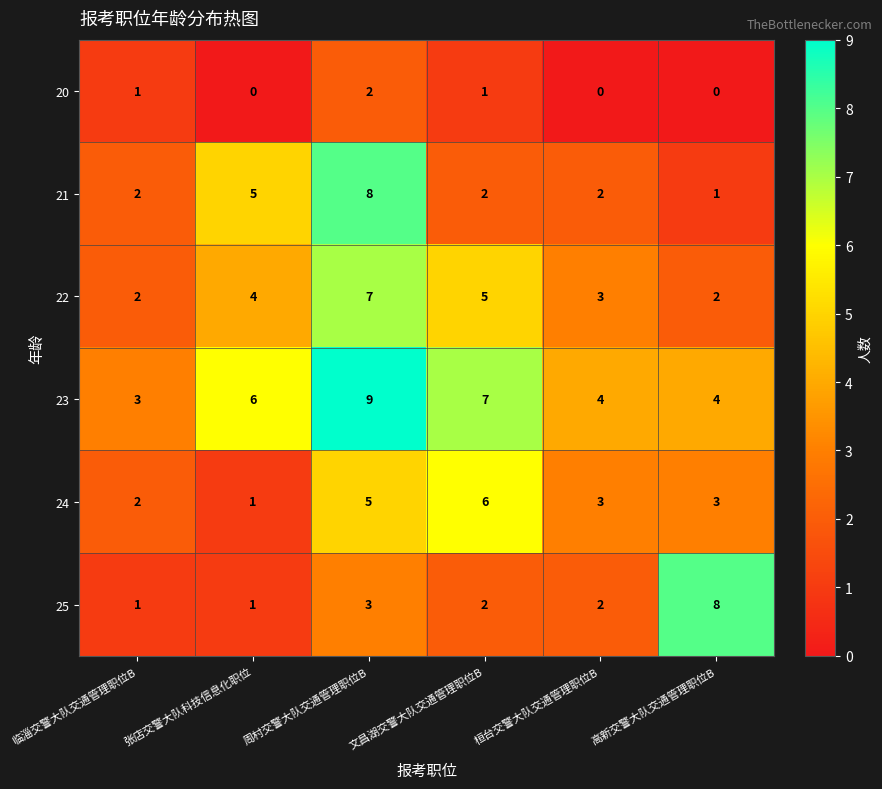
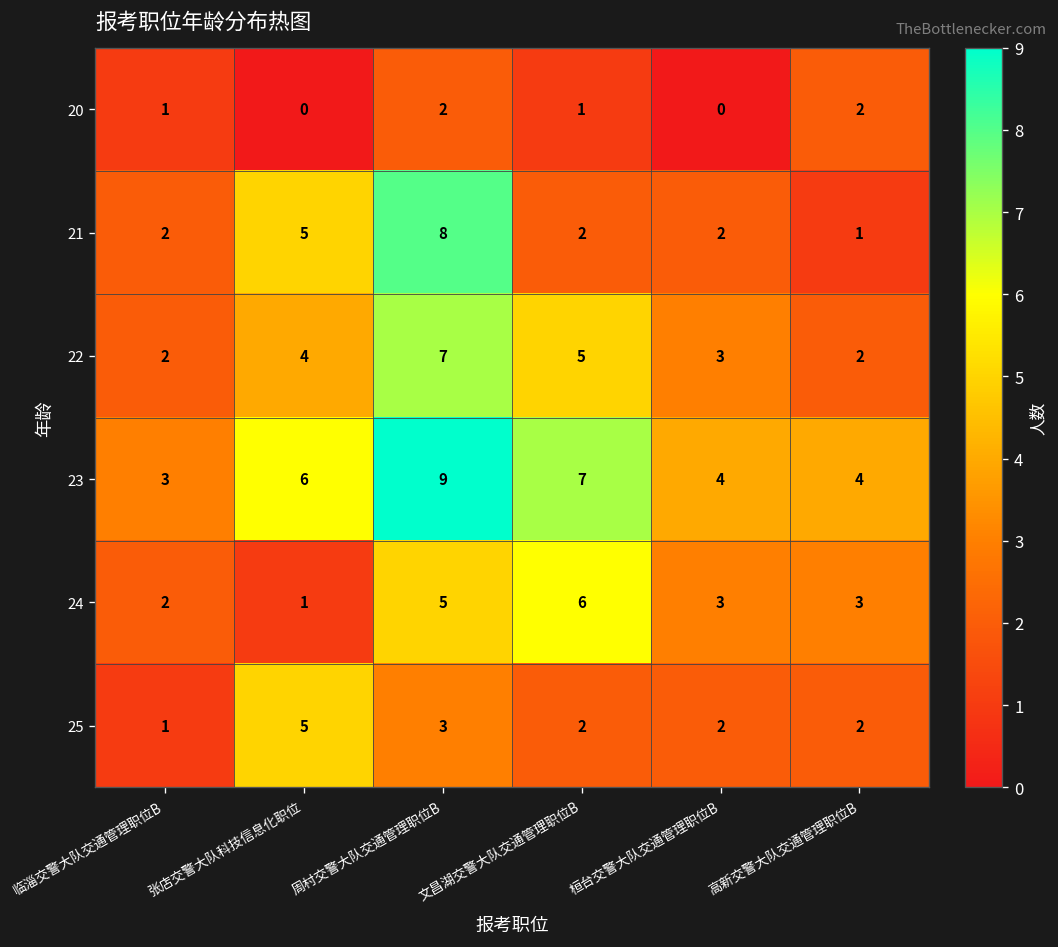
  {
    "20": {
      "临淄交警大队交通管理职位B": 1,
      "张店交警大队科技信息化职位": 0,
      "周村交警大队交通管理职位B": 2,
      "文昌湖交警大队交通管理职位B": 1,
      "桓台交警大队交通管理职位B": 0,
-     "高新交警大队交通管理职位B": 0
+     "高新交警大队交通管理职位B": 2
    },
    "21": {
      "临淄交警大队交通管理职位B": 2,
      "张店交警大队科技信息化职位": 5,
      "周村交警大队交通管理职位B": 8,
      "文昌湖交警大队交通管理职位B": 2,
      "桓台交警大队交通管理职位B": 2,
      "高新交警大队交通管理职位B": 1
    },
    "22": {
      "临淄交警大队交通管理职位B": 2,
      "张店交警大队科技信息化职位": 4,
      "周村交警大队交通管理职位B": 7,
      "文昌湖交警大队交通管理职位B": 5,
      "桓台交警大队交通管理职位B": 3,
      "高新交警大队交通管理职位B": 2
    },
    "23": {
      "临淄交警大队交通管理职位B": 3,
      "张店交警大队科技信息化职位": 6,
      "周村交警大队交通管理职位B": 9,
      "文昌湖交警大队交通管理职位B": 7,
      "桓台交警大队交通管理职位B": 4,
      "高新交警大队交通管理职位B": 4
    },
    "24": {
      "临淄交警大队交通管理职位B": 2,
      "张店交警大队科技信息化职位": 1,
      "周村交警大队交通管理职位B": 5,
      "文昌湖交警大队交通管理职位B": 6,
      "桓台交警大队交通管理职位B": 3,
      "高新交警大队交通管理职位B": 3
    },
    "25": {
      "临淄交警大队交通管理职位B": 1,
-     "张店交警大队科技信息化职位": 1,
+     "张店交警大队科技信息化职位": 5,
      "周村交警大队交通管理职位B": 3,
      "文昌湖交警大队交通管理职位B": 2,
      "桓台交警大队交通管理职位B": 2,
-     "高新交警大队交通管理职位B": 8
+     "高新交警大队交通管理职位B": 2
    }
  }
